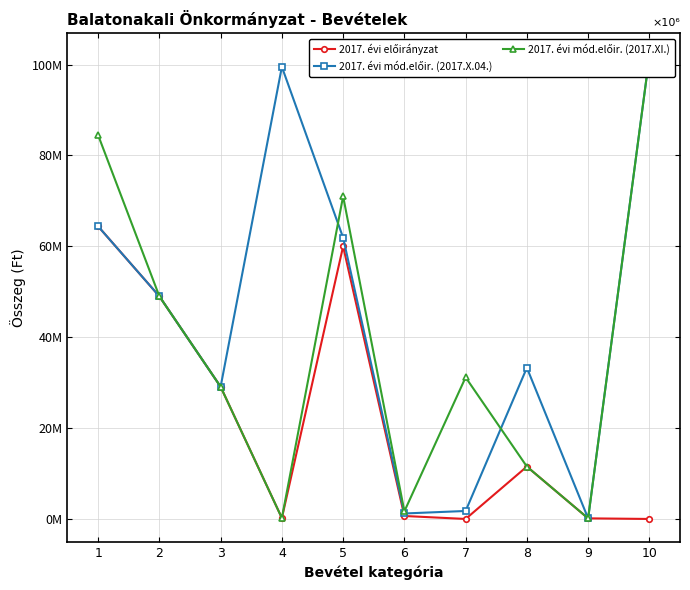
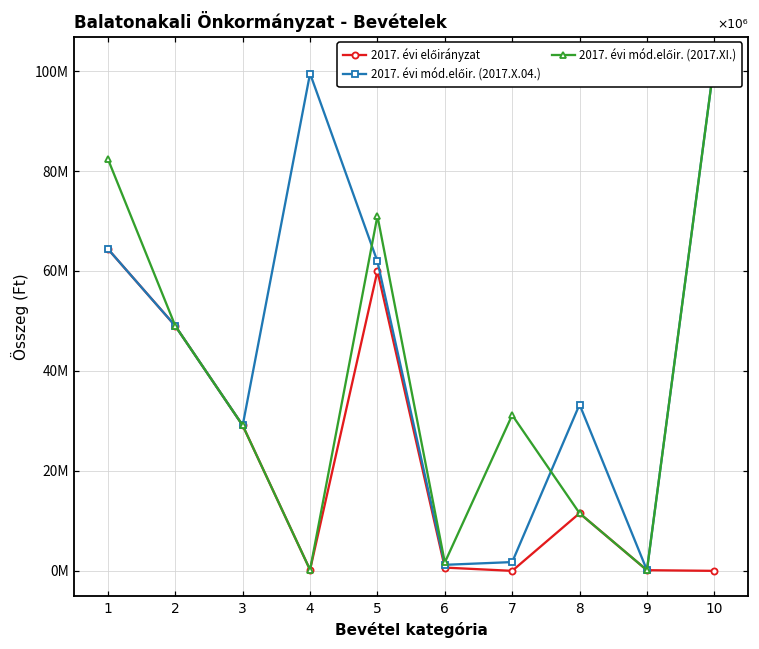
  {
    "2017. évi előirányzat": {
      "5": 60000000,
      "7": 0,
      "10": 0
    },
    "2017. évi mód.előir. (2017.X.04.)": {
      "4": 100000000,
      "5": 62000000,
      "7": 2000000,
      "8": 33000000
    },
    "2017. évi mód.előir. (2017.XI.)": {
-     "1": 84000000,
+     "1": 82000000,
      "5": 71000000,
      "7": 31000000
    }
  }
